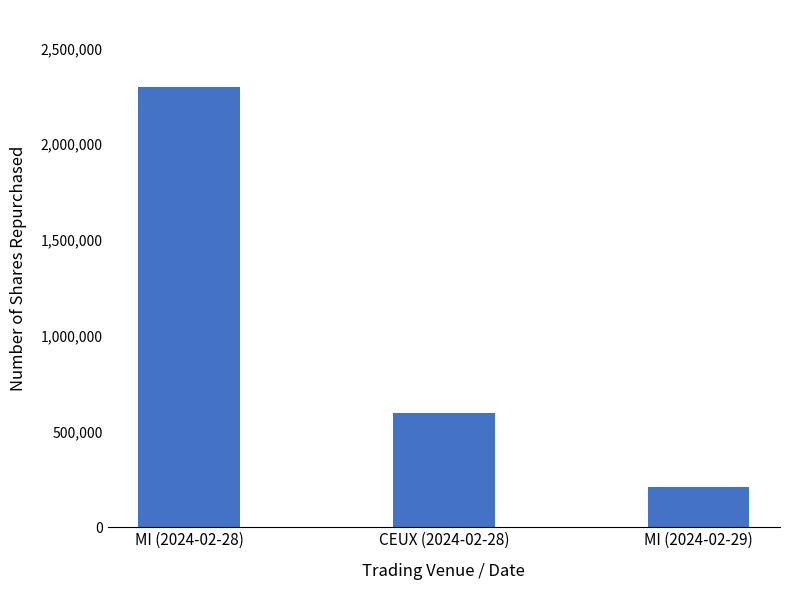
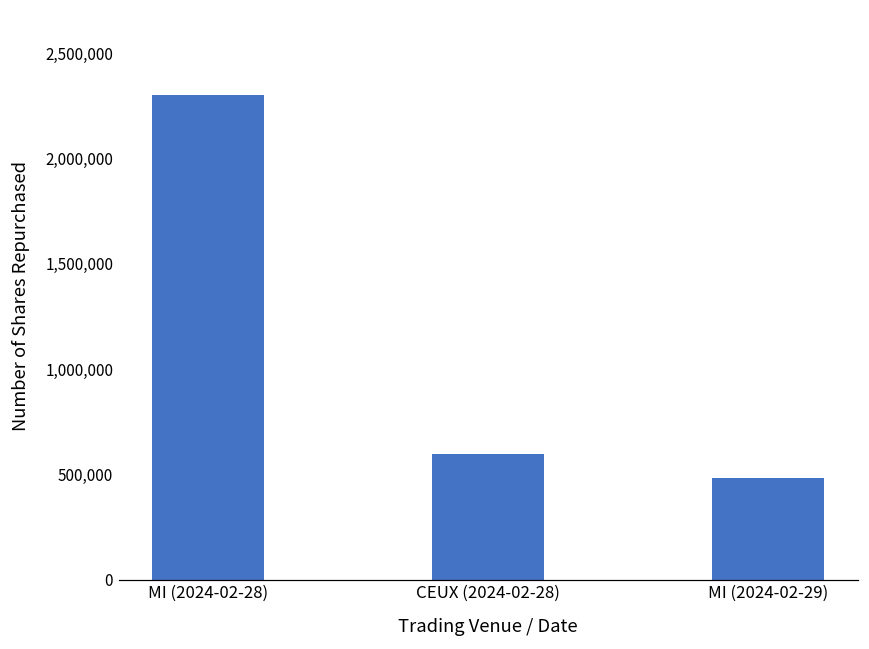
  {
    "MI (2024-02-28)": "2,300,000",
    "CEUX (2024-02-28)": "600,000",
-   "MI (2024-02-29)": "210,000"
+   "MI (2024-02-29)": "480,000"
  }
